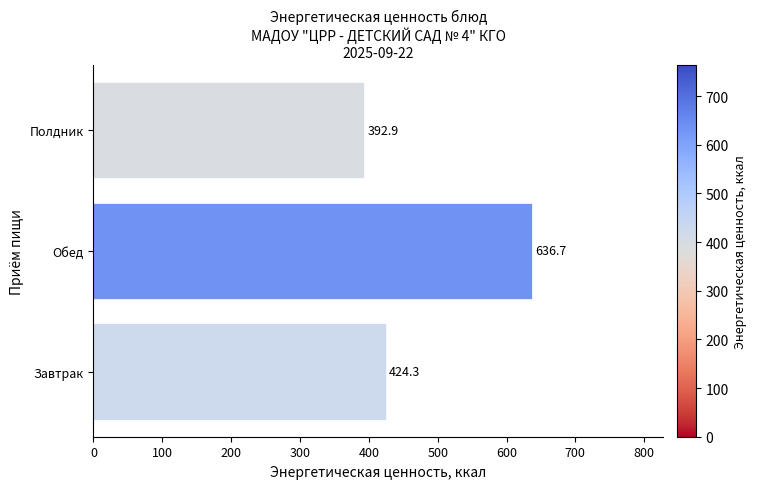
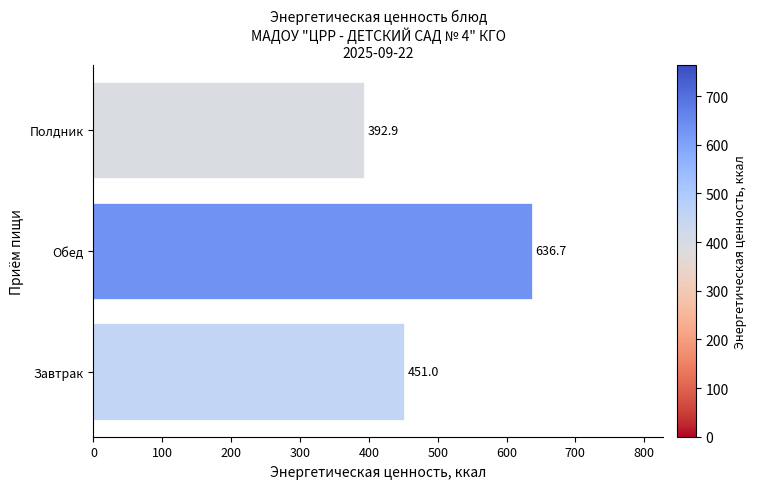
  {
    "Полдник": 392.9,
    "Обед": 636.7,
-   "Завтрак": 424.3
+   "Завтрак": 451.0
  }
